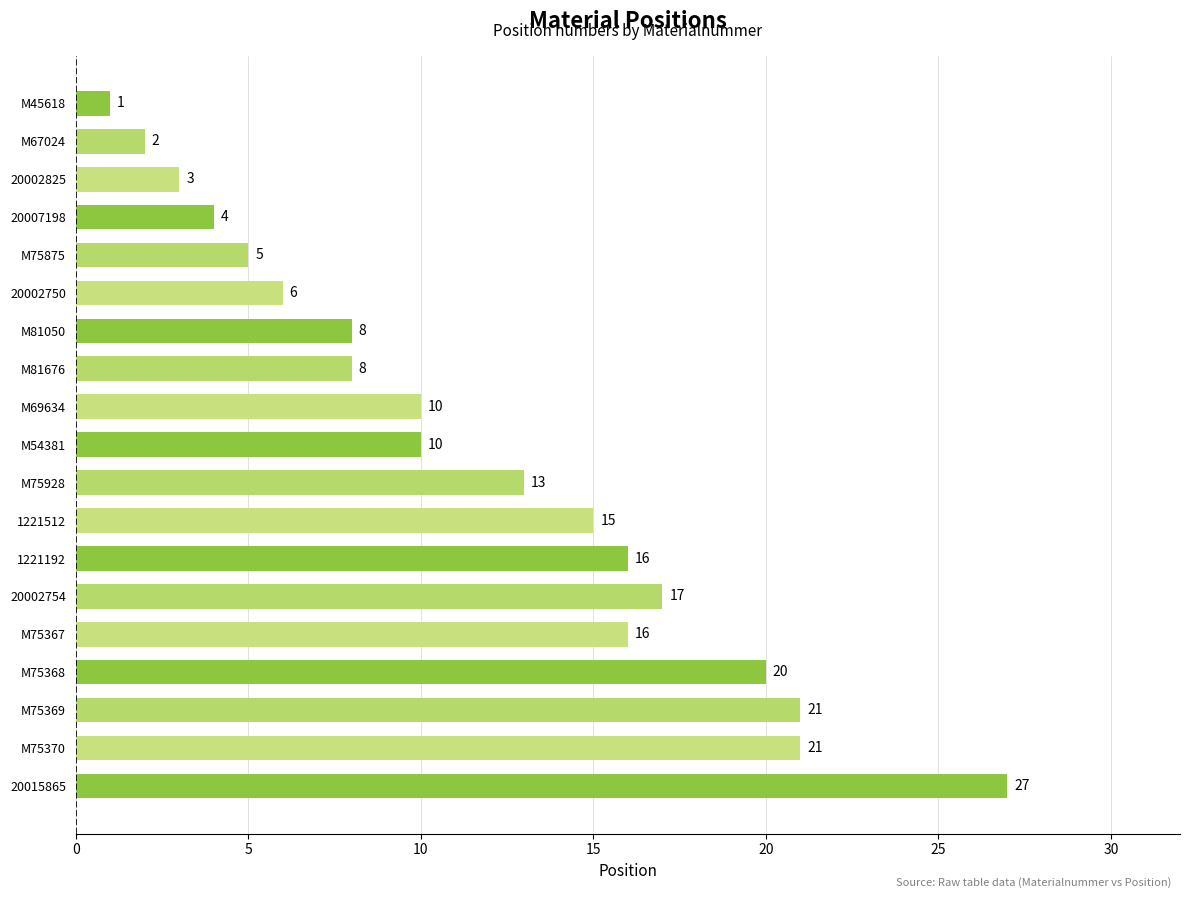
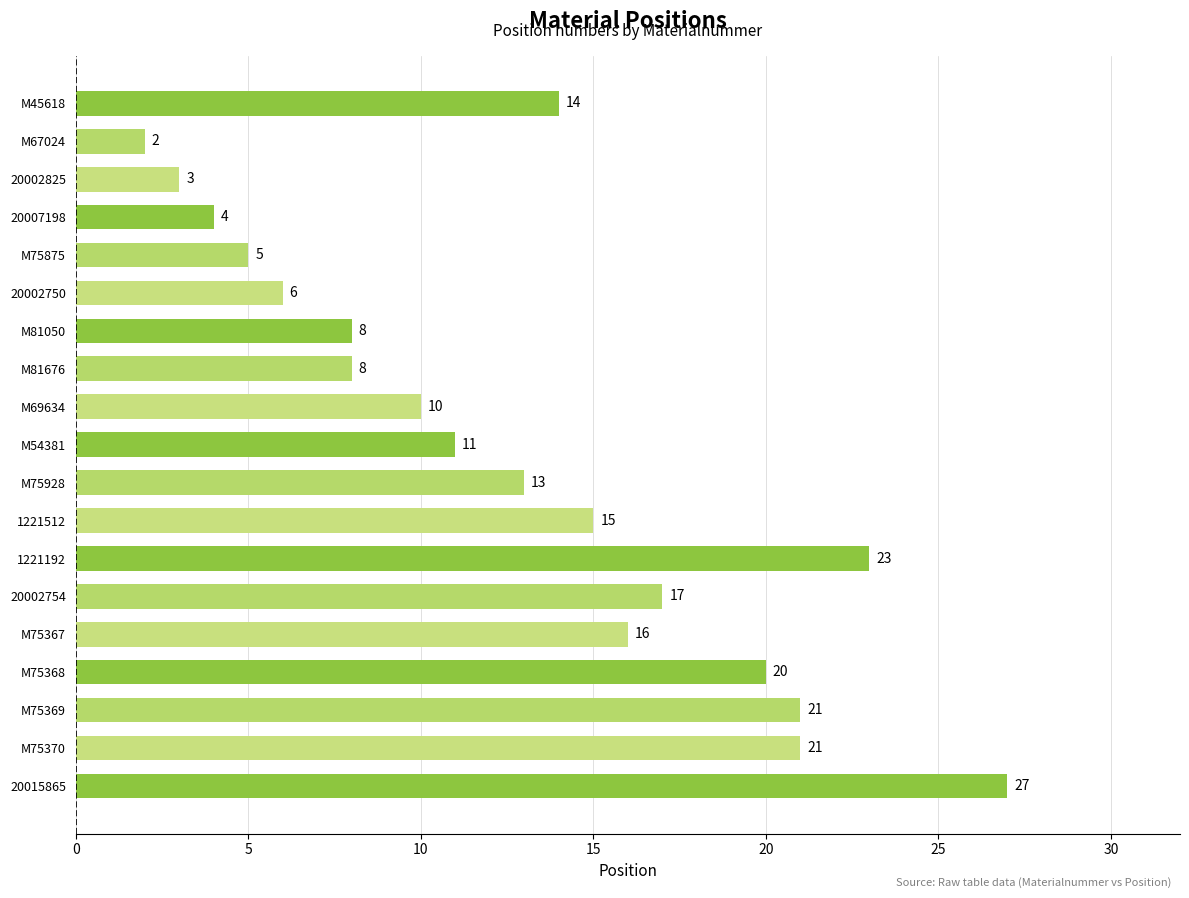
  {
-   "M45618": 1,
+   "M45618": 14,
    "M67024": 2,
    "20002825": 3,
    "20007198": 4,
    "M75875": 5,
    "20002750": 6,
    "M81050": 8,
    "M81676": 8,
    "M69634": 10,
-   "M54381": 10,
+   "M54381": 11,
    "M75928": 13,
    "1221512": 15,
-   "1221192": 16,
+   "1221192": 23,
    "20002754": 17,
    "M75367": 16,
    "M75368": 20,
    "M75369": 21,
    "M75370": 21,
    "20015865": 27
  }
